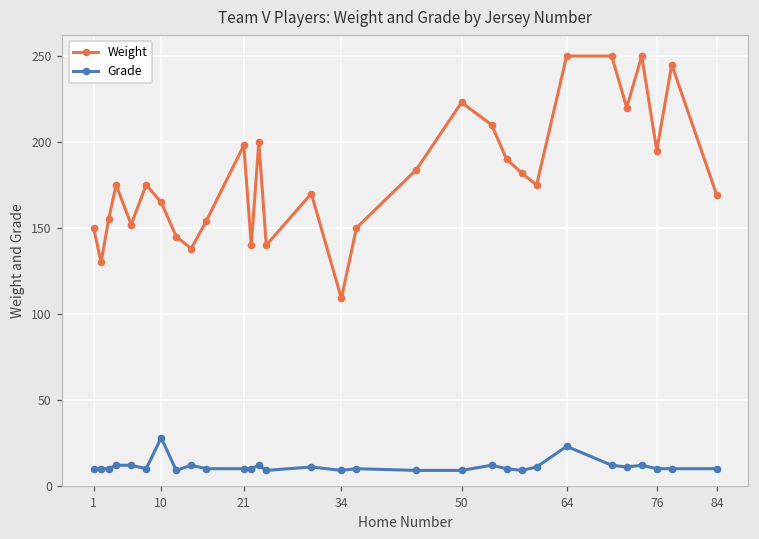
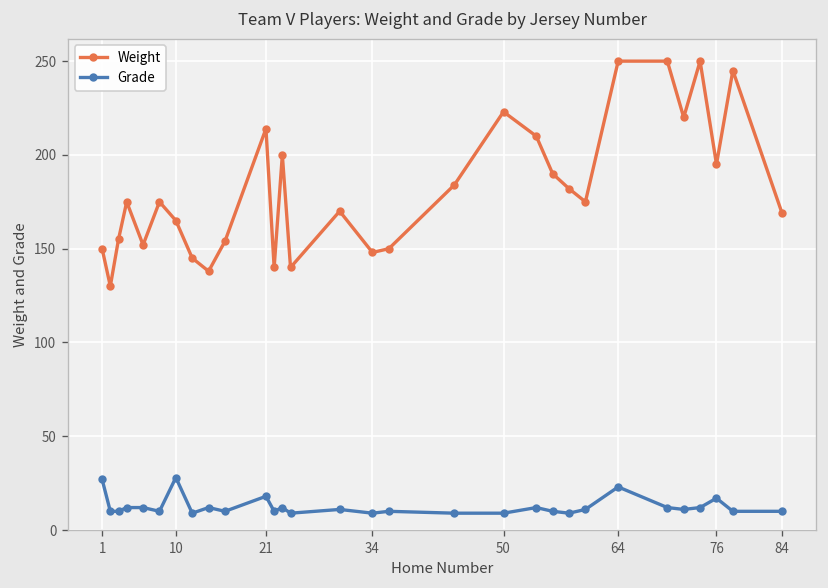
  {
    "Weight": {
      "1": 150,
      "10": 165,
-     "21": 198,
-     "34": 109,
+     "21": 214,
+     "34": 148,
      "50": 223,
      "64": 250,
      "76": 195,
      "84": 169
    },
    "Grade": {
-     "1": 10,
+     "1": 27,
      "10": 28,
-     "21": 10,
+     "21": 18,
      "34": 9,
      "50": 9,
      "64": 23,
-     "76": 10,
+     "76": 17,
      "84": 10
    }
  }
